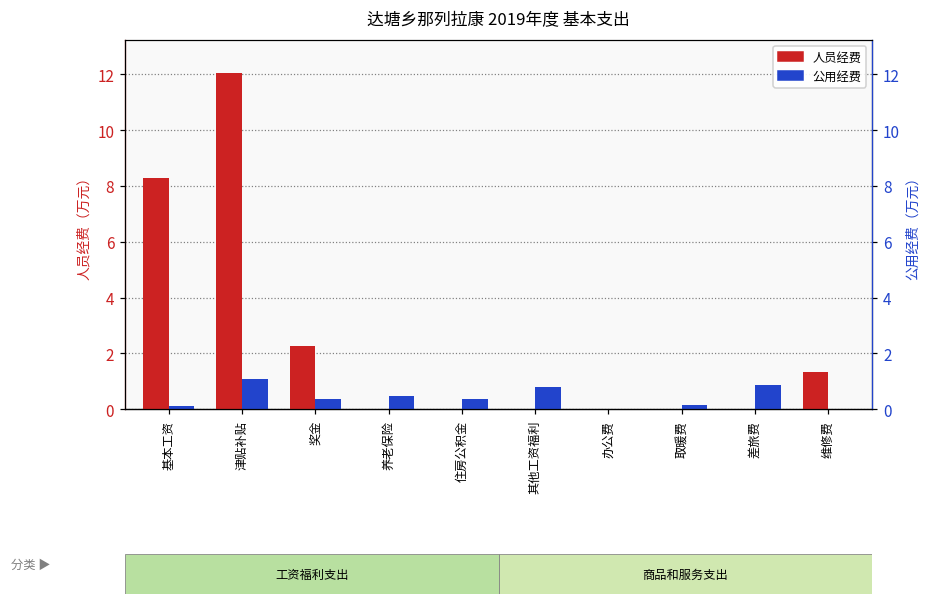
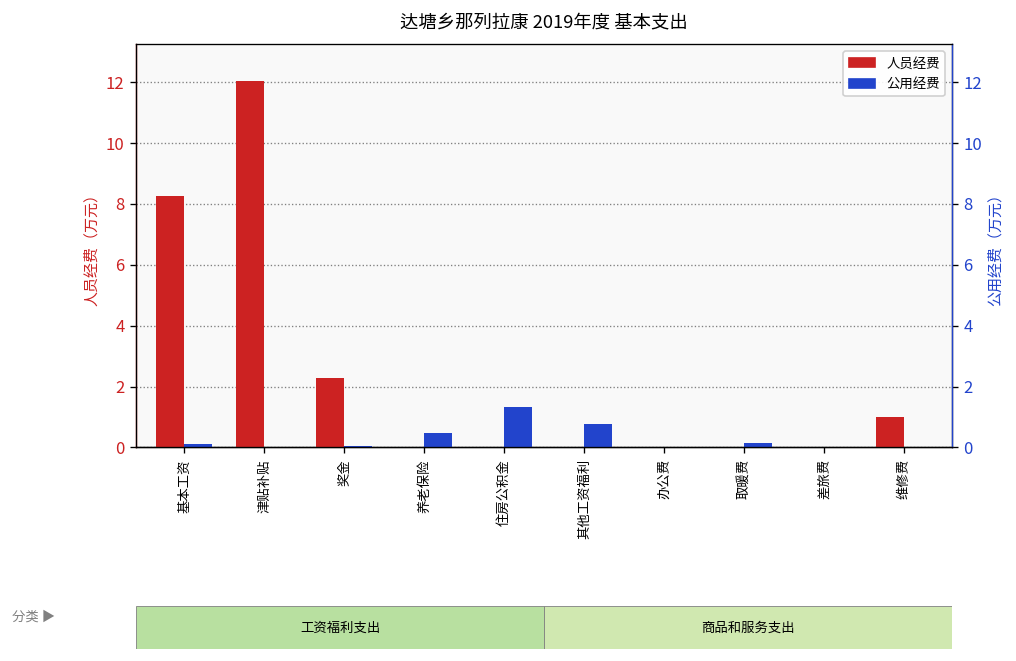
  {
    "人员经费": {
      "基本工资": 8.3,
      "津贴补贴": 12.0,
      "奖金": 2.3,
      "养老保险": 0.0,
      "住房公积金": 0.0,
      "其他工资福利": 0.0,
      "办公费": 0.0,
      "取暖费": 0.0,
      "差旅费": 0.0,
-     "维修费": 1.3
+     "维修费": 1.0
    },
    "公用经费": {
      "基本工资": 0.1,
-     "津贴补贴": 1.1,
-     "奖金": 0.4,
+     "津贴补贴": 0.0,
+     "奖金": 0.0,
      "养老保险": 0.5,
-     "住房公积金": 0.4,
+     "住房公积金": 1.3,
      "其他工资福利": 0.8,
      "办公费": 0.0,
      "取暖费": 0.2,
-     "差旅费": 0.9,
+     "差旅费": 0.0,
      "维修费": 0.0
    }
  }
